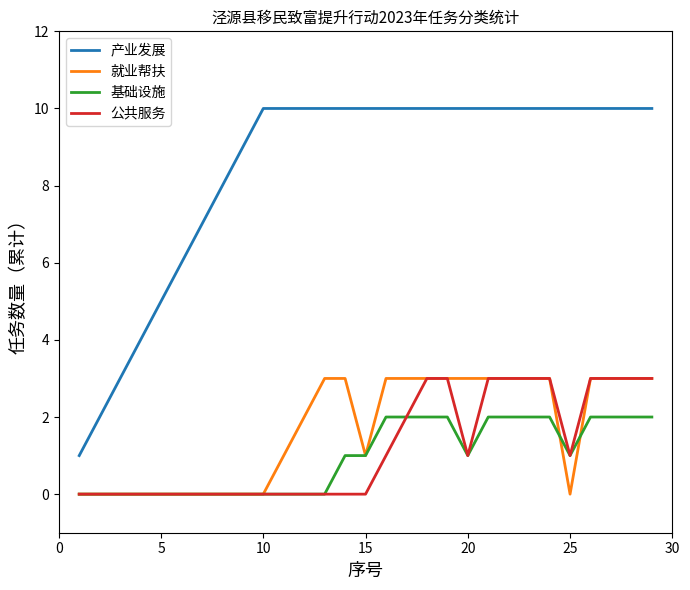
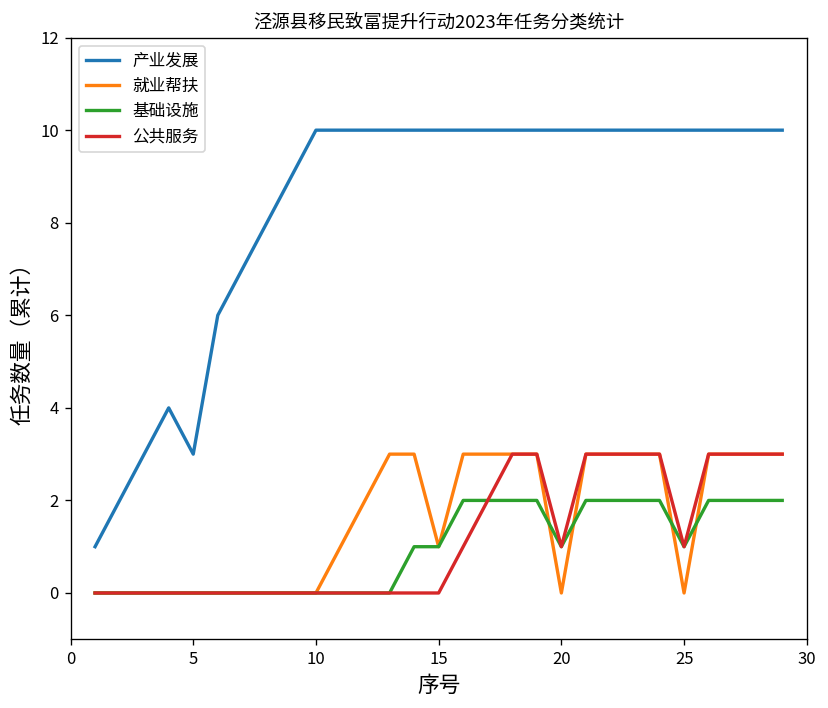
  {
    "产业发展": {
-     "5": 5,
+     "5": 3,
      "10": 10,
      "15": 10,
      "20": 10,
      "25": 10
    },
    "就业帮扶": {
-     "20": 3,
+     "20": 0,
      "25": 0
    },
    "公共服务": {
      "15": 0
    }
  }
